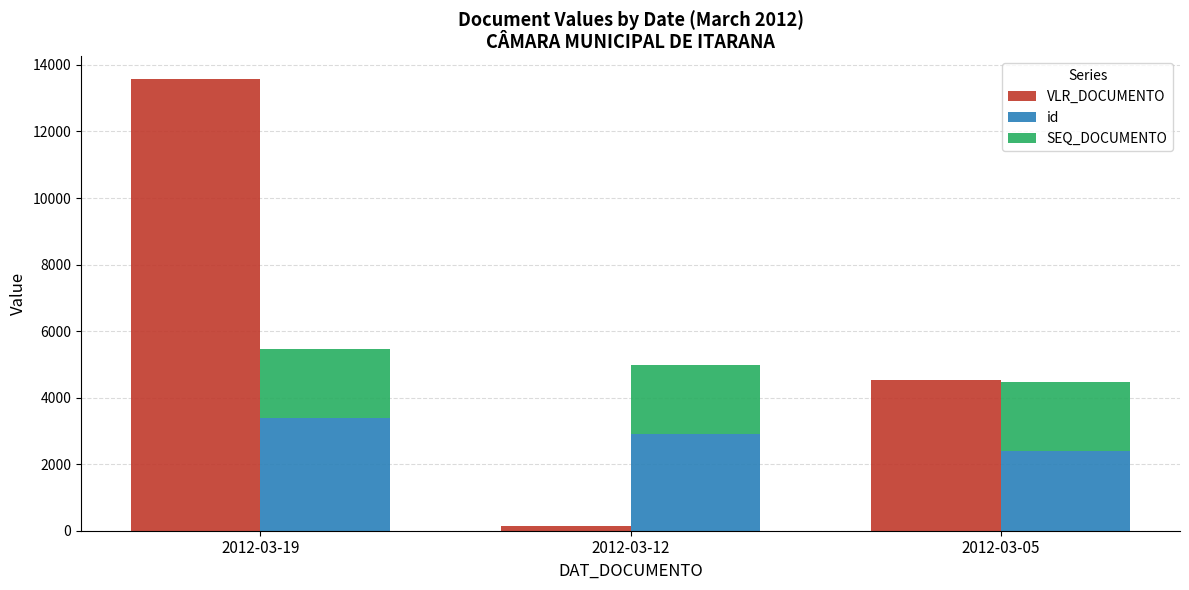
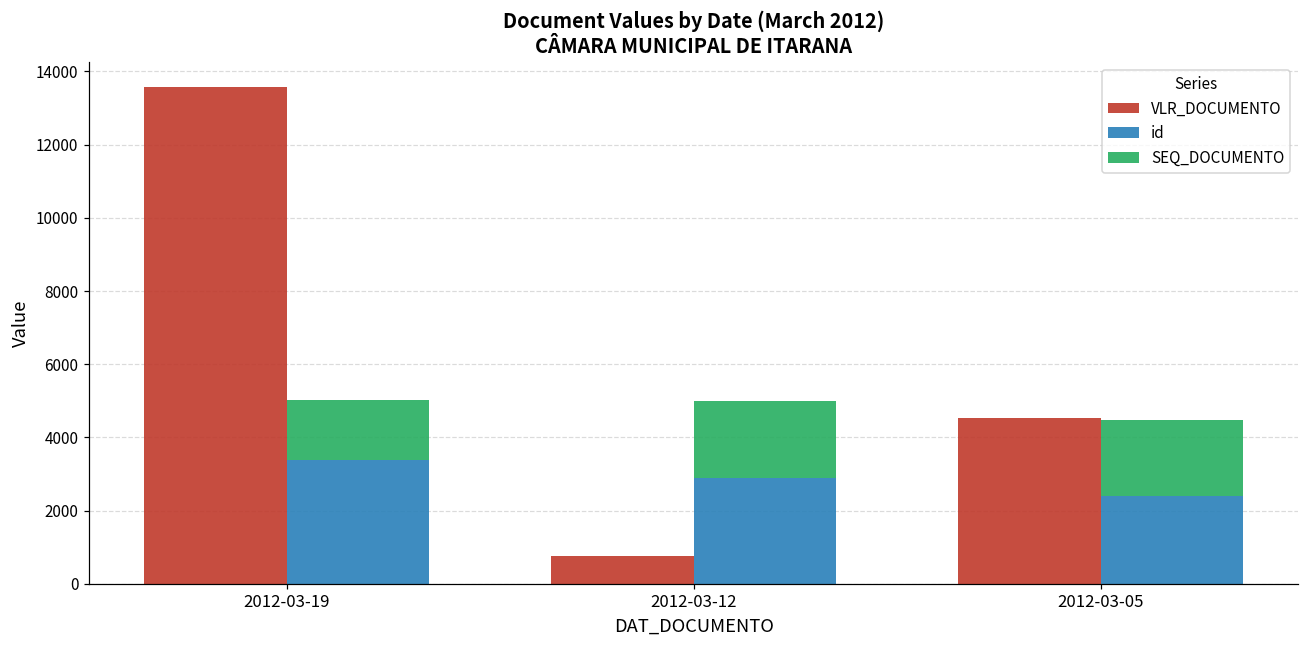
  {
    "VLR_DOCUMENTO": {
      "2012-03-19": 13600,
-     "2012-03-12": 100,
+     "2012-03-12": 800,
      "2012-03-05": 4500
    },
    "id": {
      "2012-03-19": 3400,
      "2012-03-12": 2900,
      "2012-03-05": 2400
    },
    "SEQ_DOCUMENTO": {
-     "2012-03-19": 2100,
+     "2012-03-19": 1700,
      "2012-03-12": 2100,
      "2012-03-05": 2100
    }
  }
